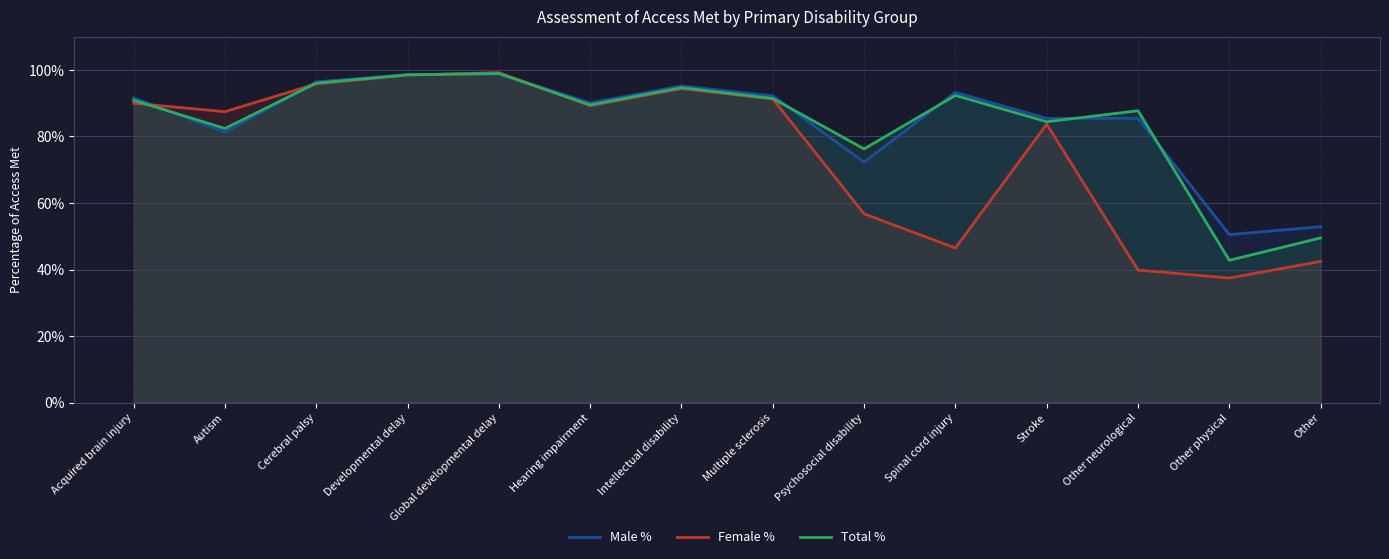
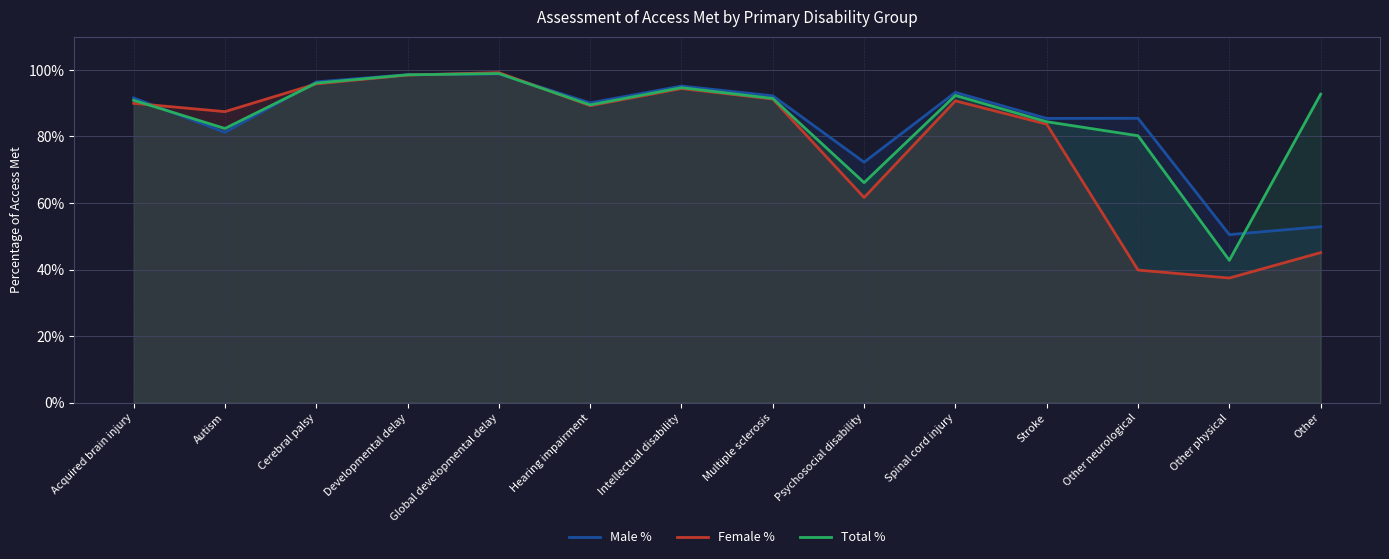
  {
    "Male %": {
      "Autism": "81%",
      "Multiple sclerosis": "92%",
      "Psychosocial disability": "72%",
      "Spinal cord injury": "93%",
      "Stroke": "85%",
      "Other neurological": "85%",
      "Other physical": "50%",
      "Other": "53%"
    },
    "Female %": {
      "Acquired brain injury": "90%",
      "Autism": "87%",
-     "Psychosocial disability": "57%",
-     "Spinal cord injury": "46%",
+     "Psychosocial disability": "62%",
+     "Spinal cord injury": "91%",
      "Other neurological": "40%",
      "Other physical": "37%",
-     "Other": "42%"
+     "Other": "45%"
    },
    "Total %": {
      "Autism": "82%",
-     "Psychosocial disability": "76%",
+     "Psychosocial disability": "66%",
      "Spinal cord injury": "92%",
-     "Other neurological": "88%",
+     "Other neurological": "80%",
      "Other physical": "43%",
-     "Other": "50%"
+     "Other": "93%"
    }
  }
